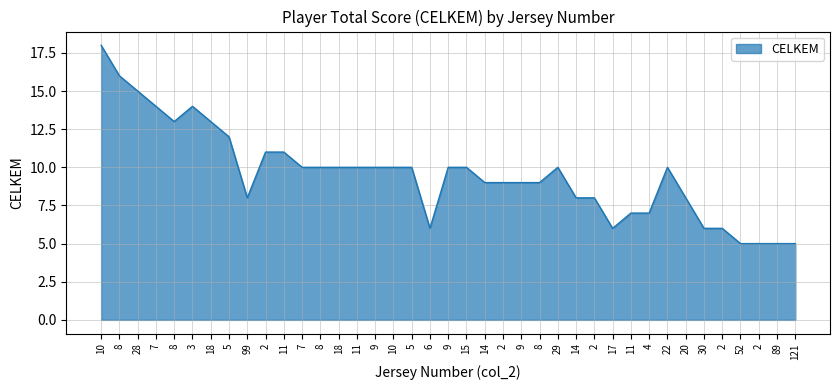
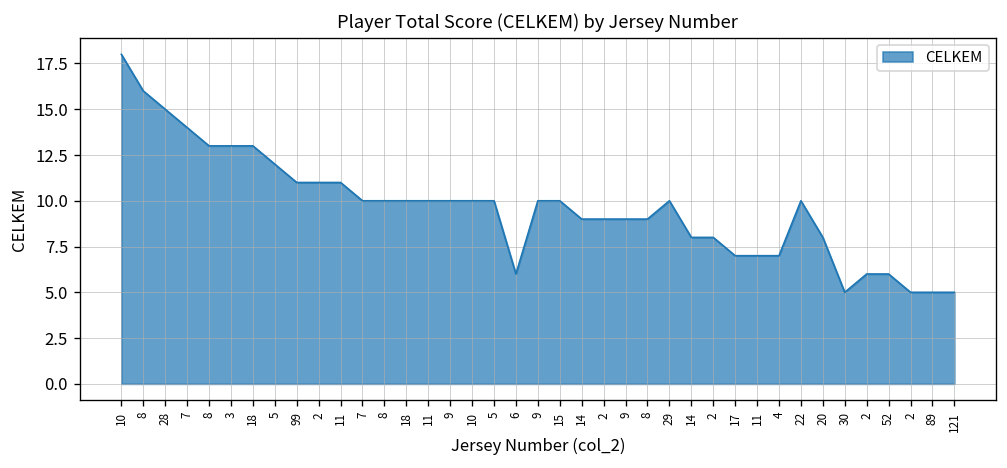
  {
    "28": 15,
-   "3": 14,
-   "99": 8,
+   "3": 13,
+   "99": 11,
    "6": 6,
    "15": 10,
    "29": 10,
-   "17": 6,
+   "17": 7,
    "4": 7,
    "22": 10,
    "20": 8,
-   "30": 6,
-   "52": 5,
+   "30": 5,
+   "52": 6,
    "89": 5,
    "121": 5
  }
